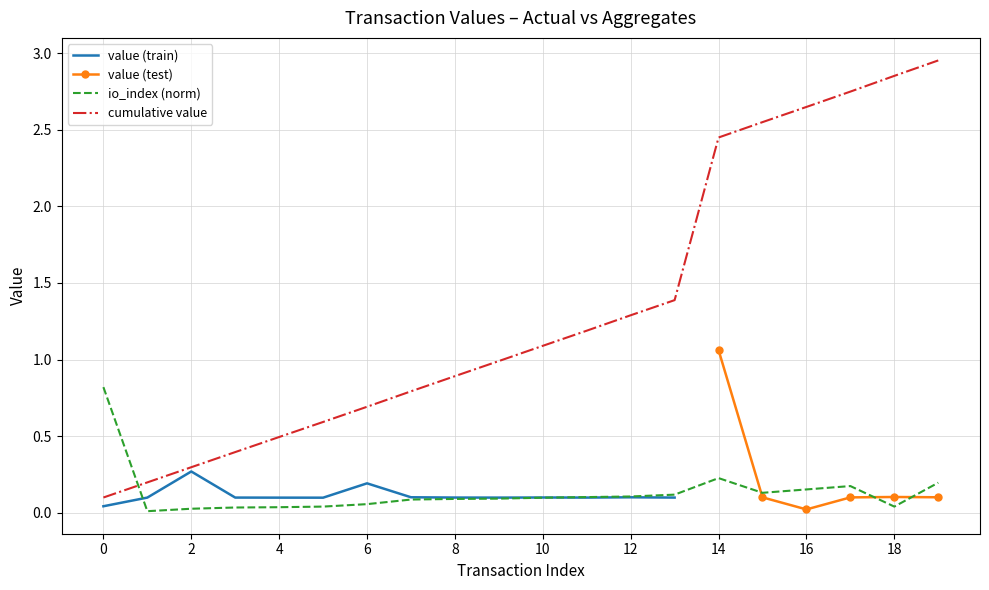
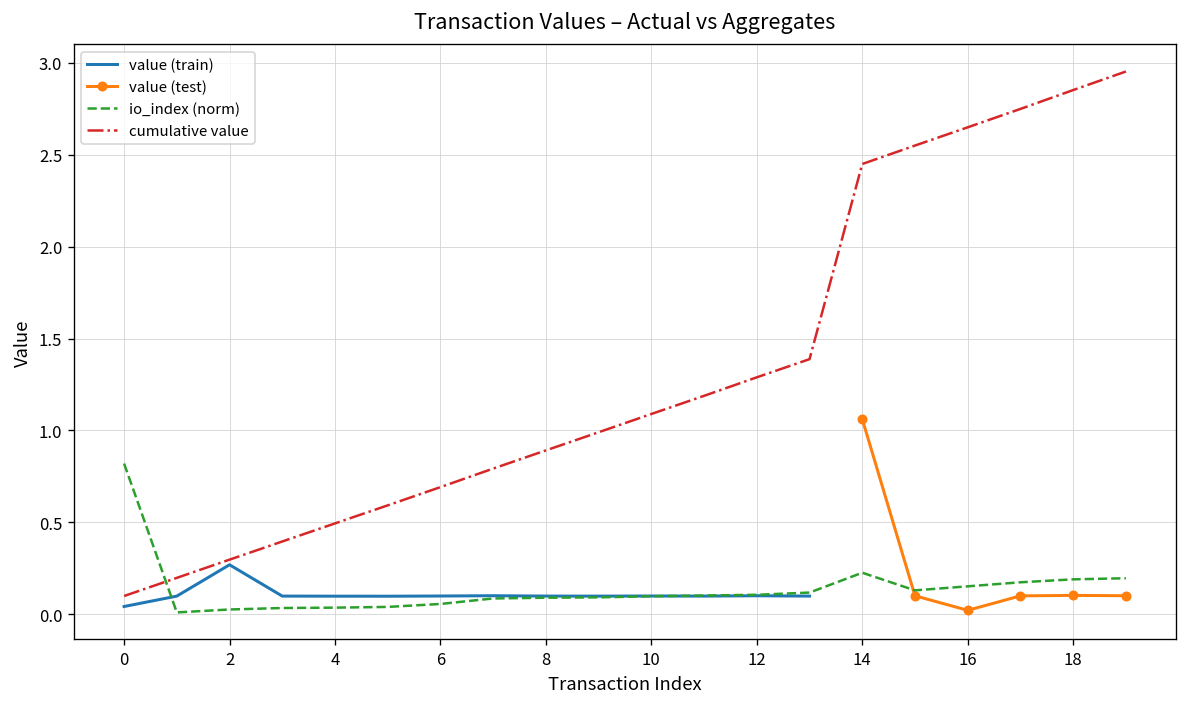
  {
    "value (train)": {
      "0": 0.04,
      "2": 0.27,
      "4": 0.10,
-     "6": 0.19
+     "6": 0.10
    },
    "value (test)": {
      "14": 1.06,
      "16": 0.02,
      "18": 0.10
    },
    "io_index (norm)": {
      "0": 0.82,
      "2": 0.03,
      "4": 0.04,
      "6": 0.06,
      "14": 0.23,
      "16": 0.15,
-     "18": 0.04
+     "18": 0.19
    },
    "cumulative value": {
      "0": 0.10,
      "2": 0.30,
      "4": 0.49,
      "6": 0.69,
      "8": 0.89,
      "10": 1.09,
      "12": 1.29,
      "14": 2.45,
      "16": 2.65,
      "18": 2.85
    }
  }
